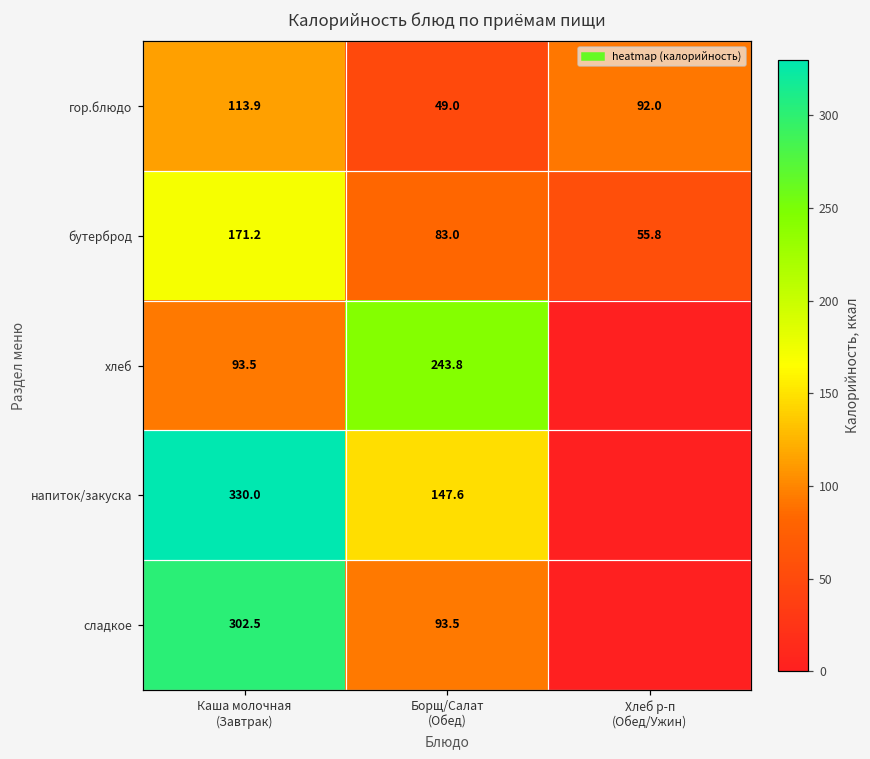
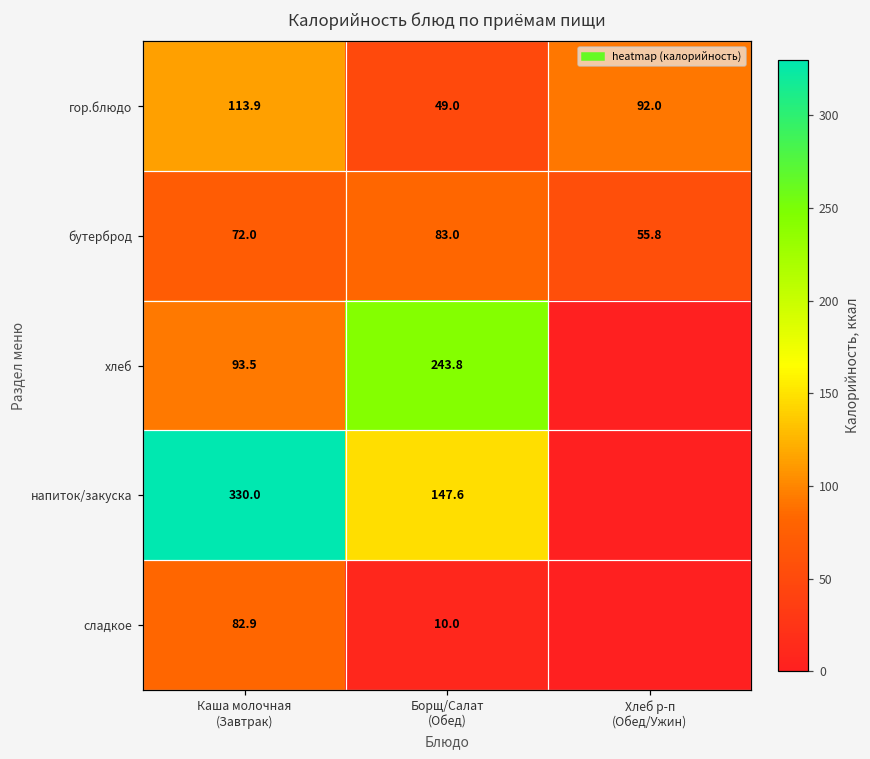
  {
    "гор.блюдо": {
      "Каша молочная (Завтрак)": 113.9,
      "Борщ/Салат (Обед)": 49.0,
      "Хлеб р-п (Обед/Ужин)": 92.0
    },
    "бутерброд": {
-     "Каша молочная (Завтрак)": 171.2,
+     "Каша молочная (Завтрак)": 72.0,
      "Борщ/Салат (Обед)": 83.0,
      "Хлеб р-п (Обед/Ужин)": 55.8
    },
    "хлеб": {
      "Каша молочная (Завтрак)": 93.5,
      "Борщ/Салат (Обед)": 243.8
    },
    "напиток/закуска": {
      "Каша молочная (Завтрак)": 330.0,
      "Борщ/Салат (Обед)": 147.6
    },
    "сладкое": {
-     "Каша молочная (Завтрак)": 302.5,
-     "Борщ/Салат (Обед)": 93.5
+     "Каша молочная (Завтрак)": 82.9,
+     "Борщ/Салат (Обед)": 10.0
    }
  }
